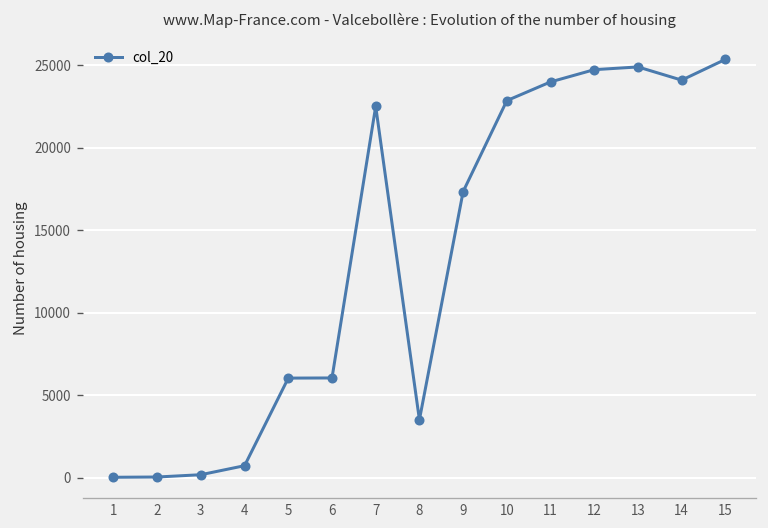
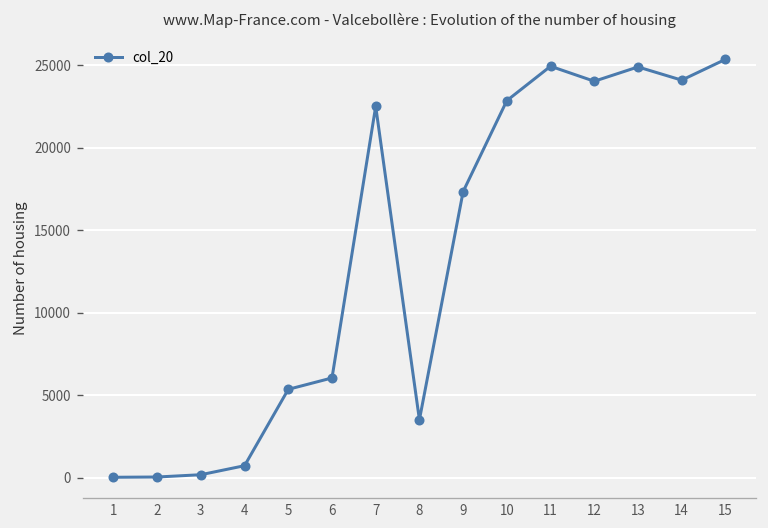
  {
    "1": 0,
    "2": 0,
    "3": 200,
    "4": 700,
-   "5": 6000,
+   "5": 5400,
    "6": 6000,
    "7": 22500,
    "8": 3500,
    "9": 17300,
    "10": 22900,
-   "11": 24000,
-   "12": 24700,
+   "11": 24900,
+   "12": 24000,
    "13": 24900,
    "14": 24100,
    "15": 25400
  }
